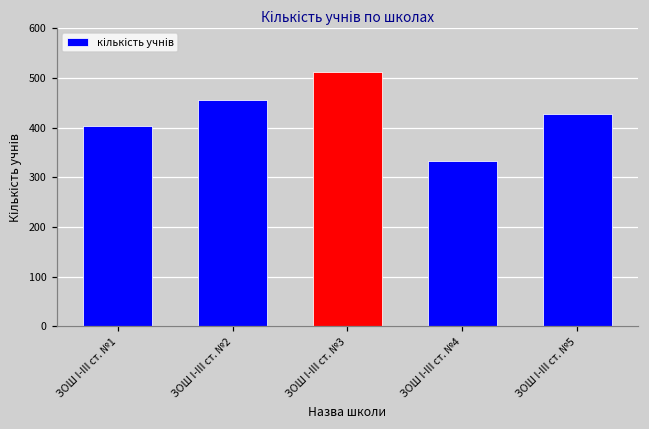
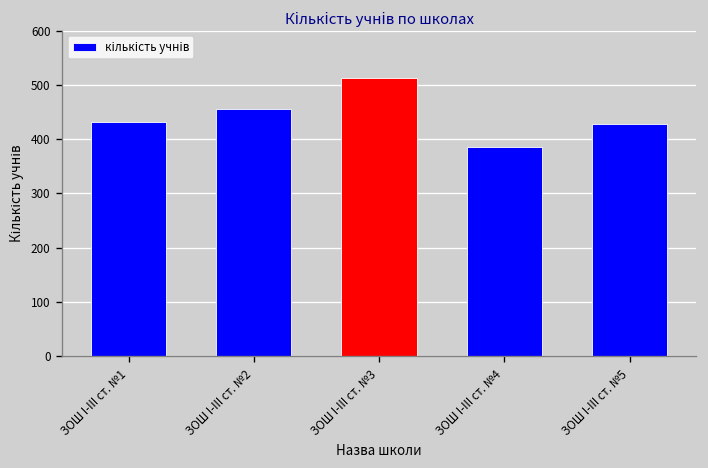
  {
-   "ЗОШ І-ІІІ ст. №1": 400,
+   "ЗОШ І-ІІІ ст. №1": 430,
    "ЗОШ І-ІІІ ст. №2": 460,
    "ЗОШ І-ІІІ ст. №3": 510,
-   "ЗОШ І-ІІІ ст. №4": 330,
+   "ЗОШ І-ІІІ ст. №4": 390,
    "ЗОШ І-ІІІ ст. №5": 430
  }
